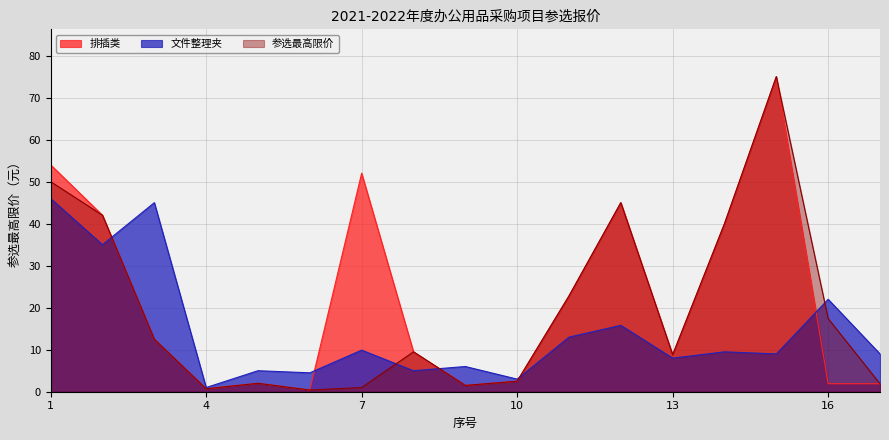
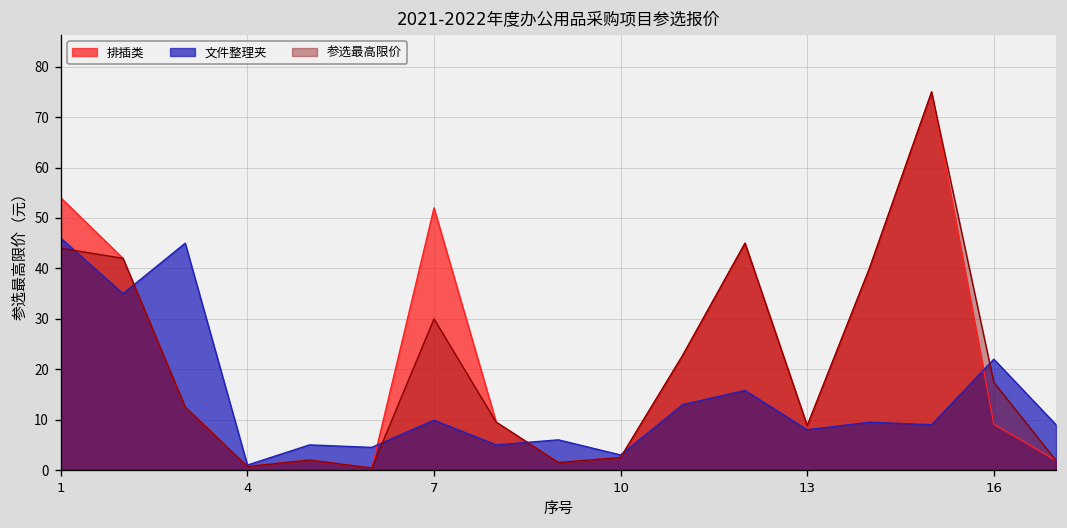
  {
    "排插类": {
      "1": 54,
      "7": 52,
-     "16": 2
+     "16": 9
    },
    "文件整理夹": {
      "1": 46,
      "7": 10,
      "13": 8,
      "16": 22
    },
    "参选最高限价": {
-     "1": 50,
-     "7": 1,
+     "1": 44,
+     "7": 30,
      "16": 17
    }
  }
